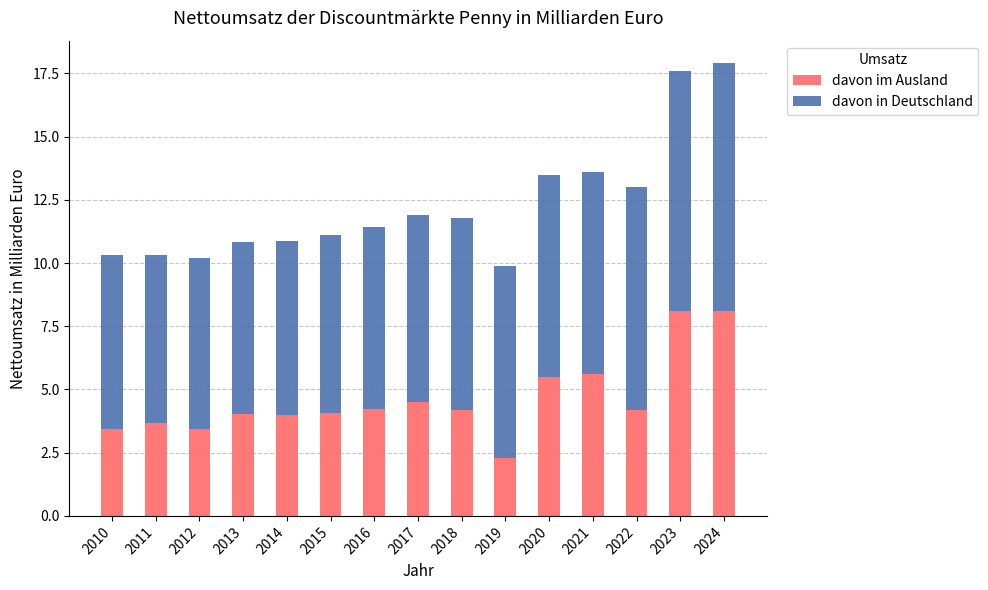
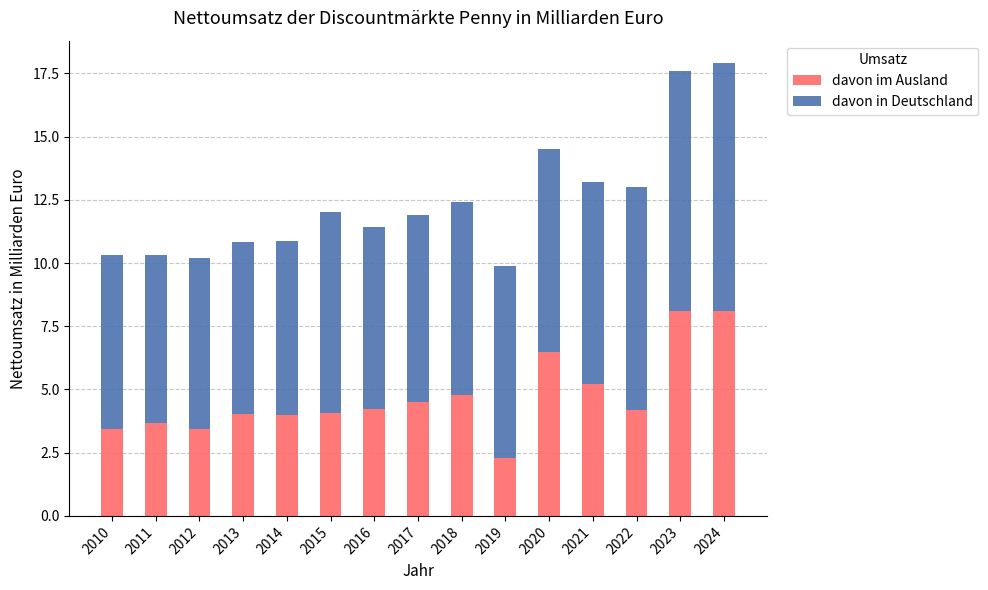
  {
    "davon im Ausland": {
      "2010": 3.4,
      "2011": 3.7,
      "2012": 3.4,
      "2013": 4.0,
      "2014": 4.0,
      "2015": 4.1,
      "2016": 4.2,
      "2017": 4.5,
-     "2018": 4.2,
+     "2018": 4.8,
      "2019": 2.3,
-     "2020": 5.5,
-     "2021": 5.6,
+     "2020": 6.5,
+     "2021": 5.2,
      "2022": 4.2,
      "2023": 8.1,
      "2024": 8.1
    },
    "davon in Deutschland": {
      "2010": 6.9,
      "2011": 6.7,
      "2012": 6.8,
      "2013": 6.8,
      "2014": 6.9,
-     "2015": 7.0,
+     "2015": 7.9,
      "2016": 7.2,
      "2017": 7.4,
      "2018": 7.6,
      "2019": 7.6,
      "2020": 8.0,
      "2021": 8.0,
      "2022": 8.8,
      "2023": 9.5,
      "2024": 9.8
    }
  }
